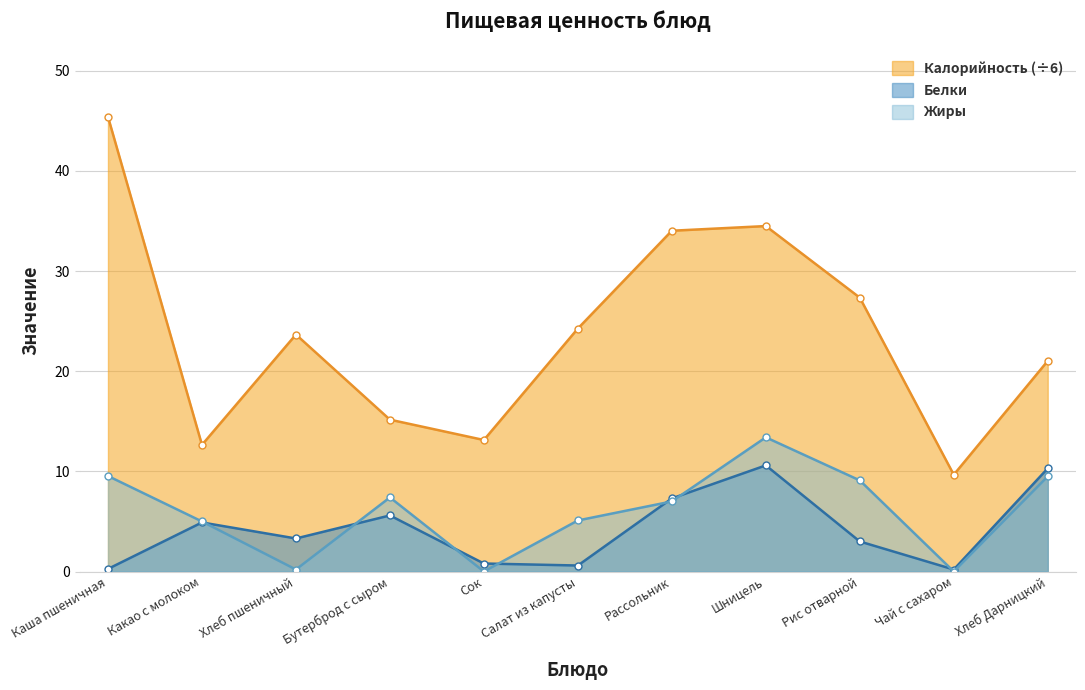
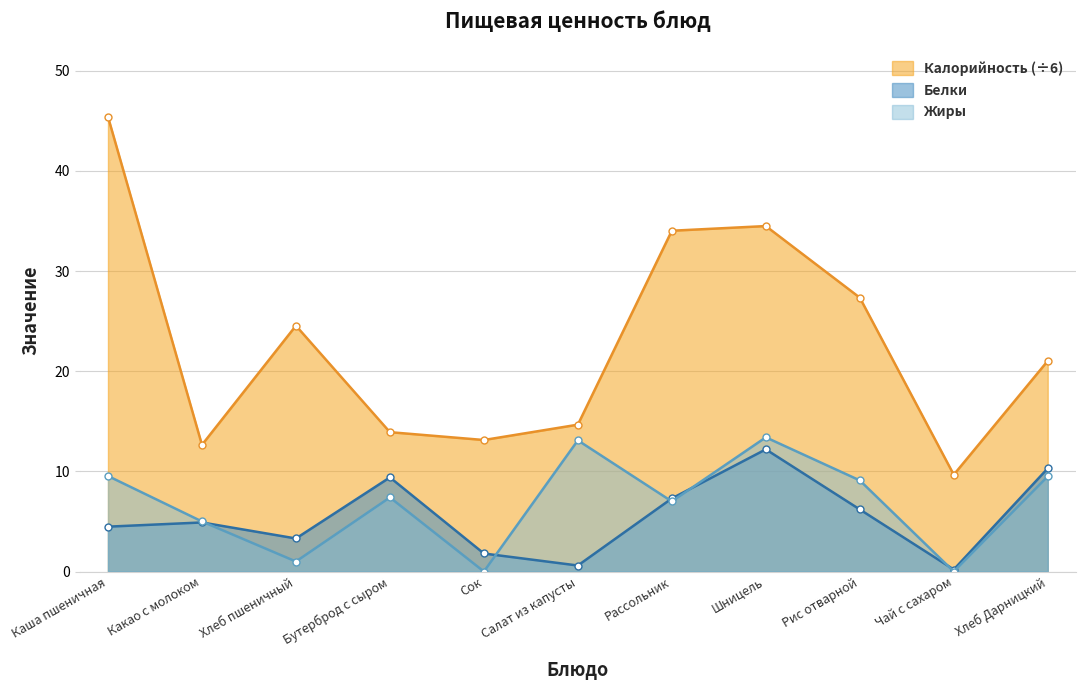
  {
    "Калорийность (÷6)": {
      "Каша пшеничная": 45.4,
      "Какао с молоком": 12.7,
-     "Хлеб пшеничный": 23.7,
-     "Бутерброд с сыром": 15.2,
+     "Хлеб пшеничный": 24.6,
+     "Бутерброд с сыром": 13.9,
      "Сок": 13.1,
-     "Салат из капусты": 24.3,
+     "Салат из капусты": 14.7,
      "Рассольник": 34.0,
      "Шницель": 34.5,
      "Рис отварной": 27.3,
      "Чай с сахаром": 9.7,
      "Хлеб Дарницкий": 21.0
    },
    "Белки": {
-     "Каша пшеничная": 0.3,
+     "Каша пшеничная": 4.5,
      "Хлеб пшеничный": 3.3,
-     "Бутерброд с сыром": 5.6,
-     "Сок": 0.8,
+     "Бутерброд с сыром": 9.4,
+     "Сок": 1.8,
      "Салат из капусты": 0.6,
      "Рассольник": 7.3,
-     "Шницель": 10.6,
-     "Рис отварной": 3.0,
+     "Шницель": 12.2,
+     "Рис отварной": 6.2,
      "Хлеб Дарницкий": 10.3
    },
    "Жиры": {
      "Каша пшеничная": 9.5,
-     "Хлеб пшеничный": 0.2,
+     "Хлеб пшеничный": 1.0,
      "Бутерброд с сыром": 7.4,
      "Сок": 0.0,
-     "Салат из капусты": 5.1,
+     "Салат из капусты": 13.1,
      "Рассольник": 7.0,
      "Шницель": 13.4,
      "Рис отварной": 9.1,
      "Хлеб Дарницкий": 9.5
    }
  }
